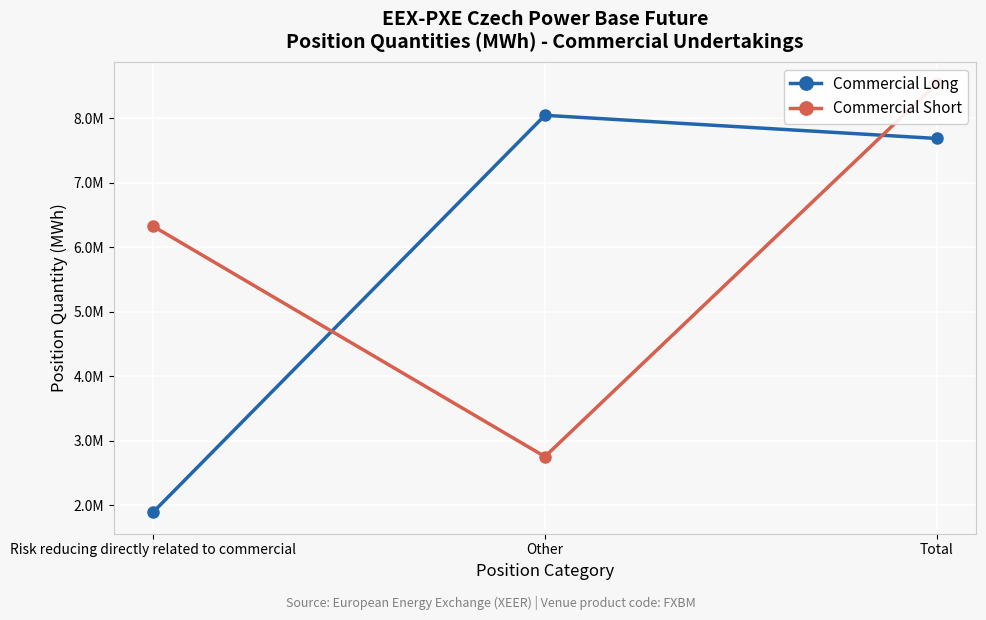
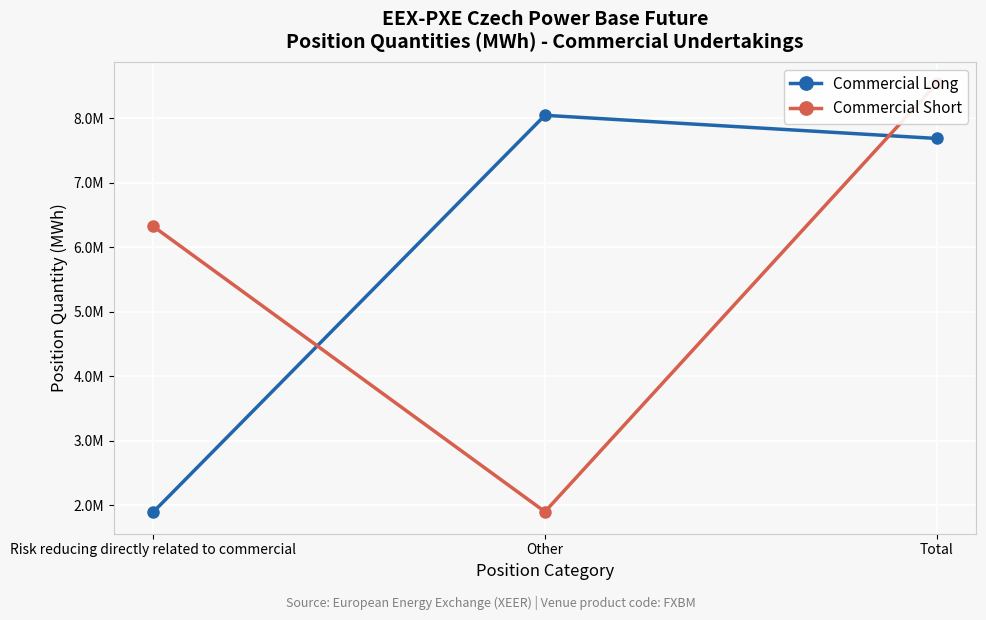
  {
    "Commercial Long": {
      "Risk reducing directly related to commercial": 1900000,
      "Other": 8000000,
      "Total": 7700000
    },
    "Commercial Short": {
      "Risk reducing directly related to commercial": 6300000,
-     "Other": 2800000
+     "Other": 1900000
    }
  }
